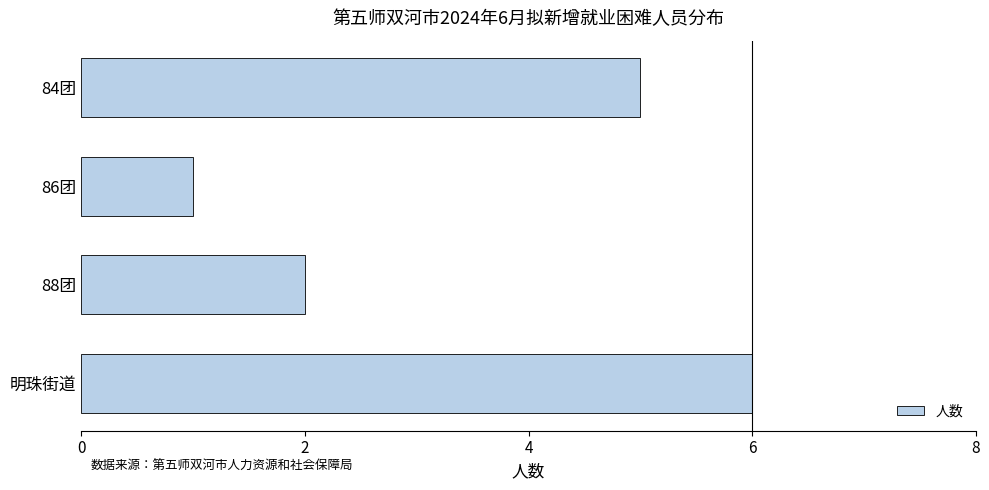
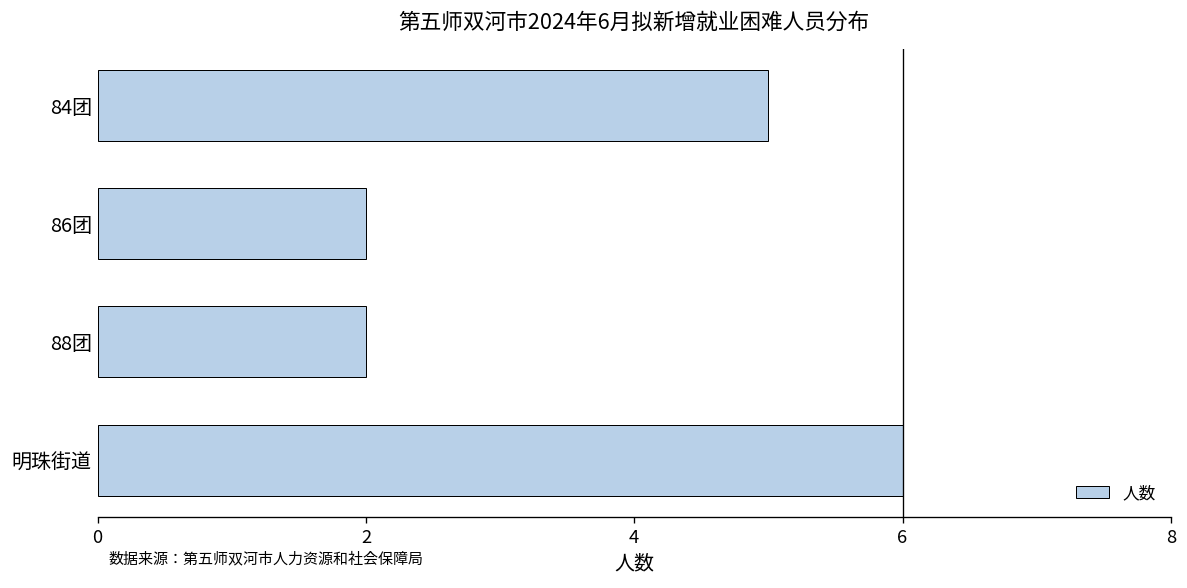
  {
    "84团": 5,
-   "86团": 1,
+   "86团": 2,
    "88团": 2,
    "明珠街道": 6
  }
